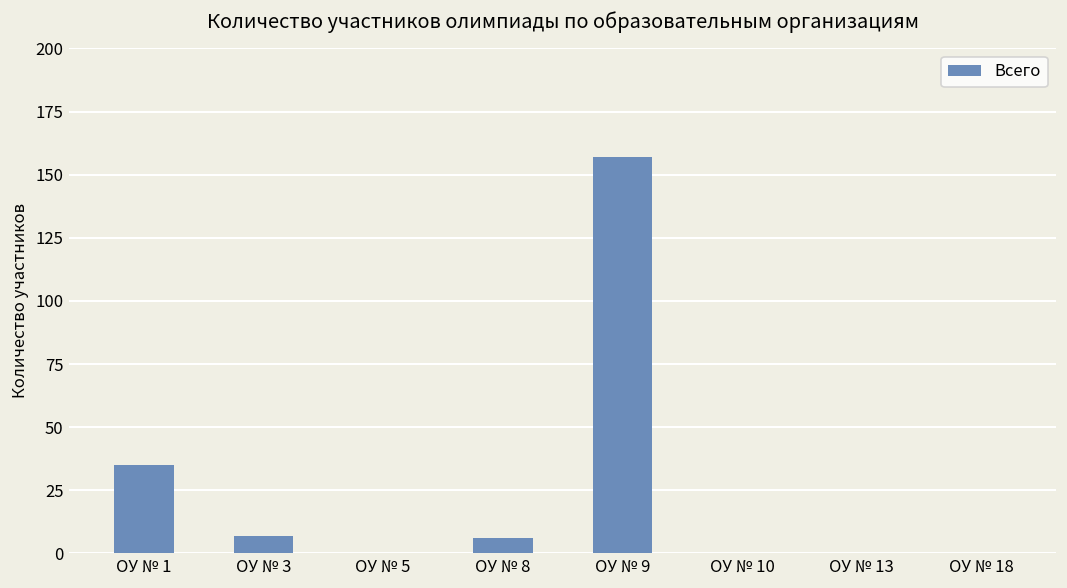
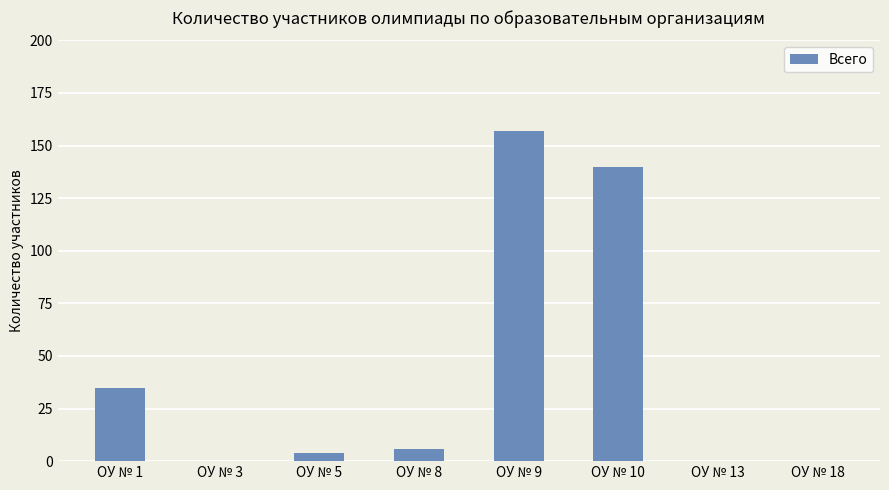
  {
    "ОУ № 1": 35,
-   "ОУ № 3": 7,
-   "ОУ № 5": 0,
+   "ОУ № 3": 0,
+   "ОУ № 5": 4,
    "ОУ № 8": 6,
    "ОУ № 9": 157,
-   "ОУ № 10": 0,
+   "ОУ № 10": 140,
    "ОУ № 13": 0,
    "ОУ № 18": 0
  }
